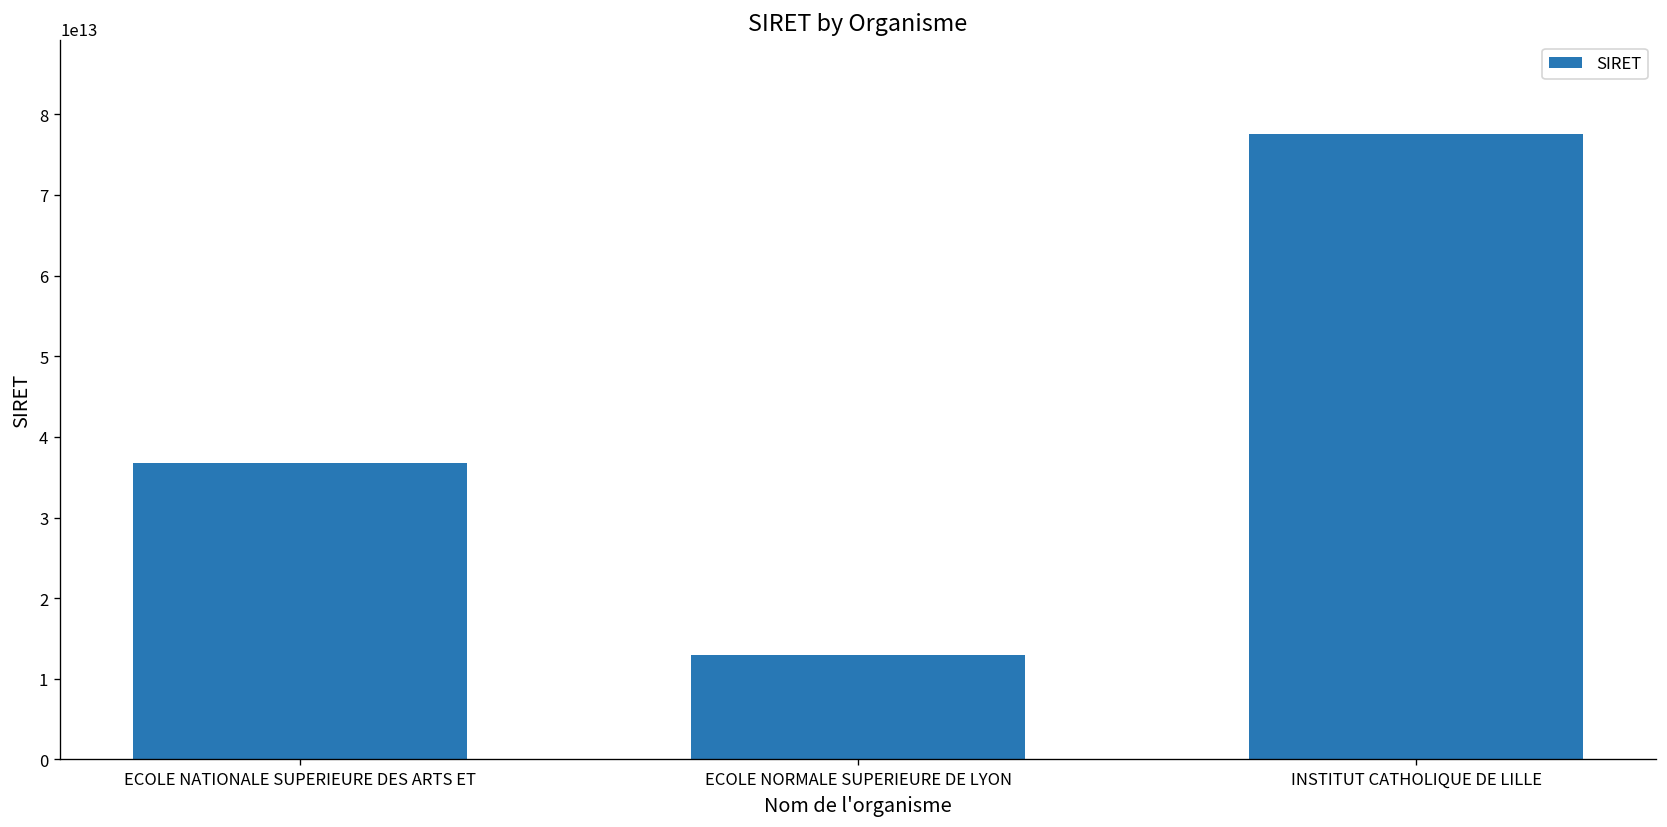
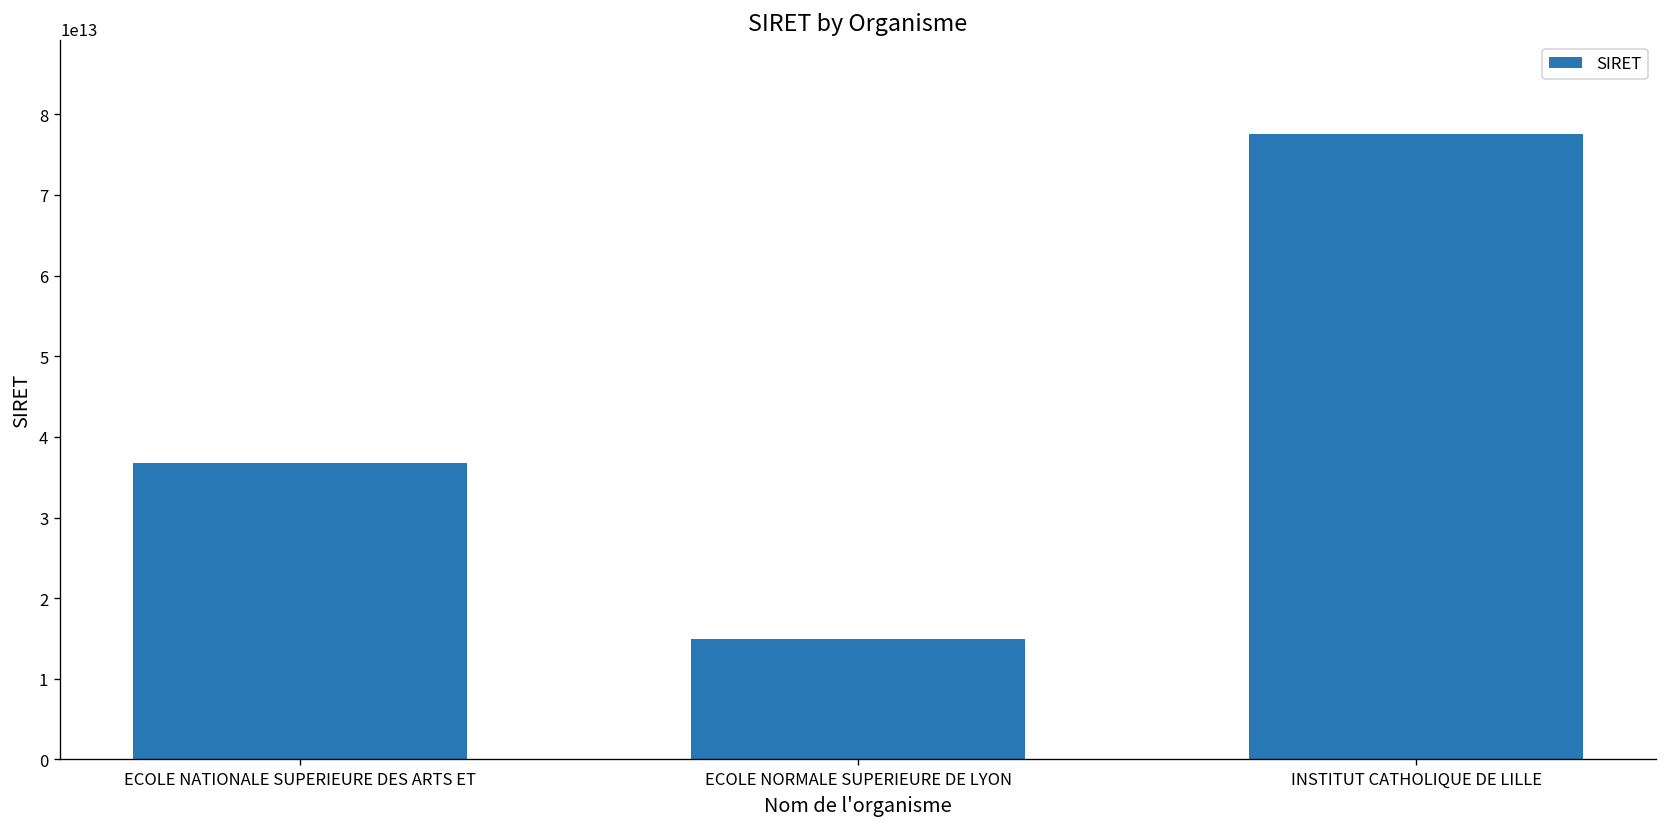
  {
    "ECOLE NATIONALE SUPERIEURE DES ARTS ET": 37000000000000,
-   "ECOLE NORMALE SUPERIEURE DE LYON": 13000000000000,
+   "ECOLE NORMALE SUPERIEURE DE LYON": 15000000000000,
    "INSTITUT CATHOLIQUE DE LILLE": 78000000000000
  }
